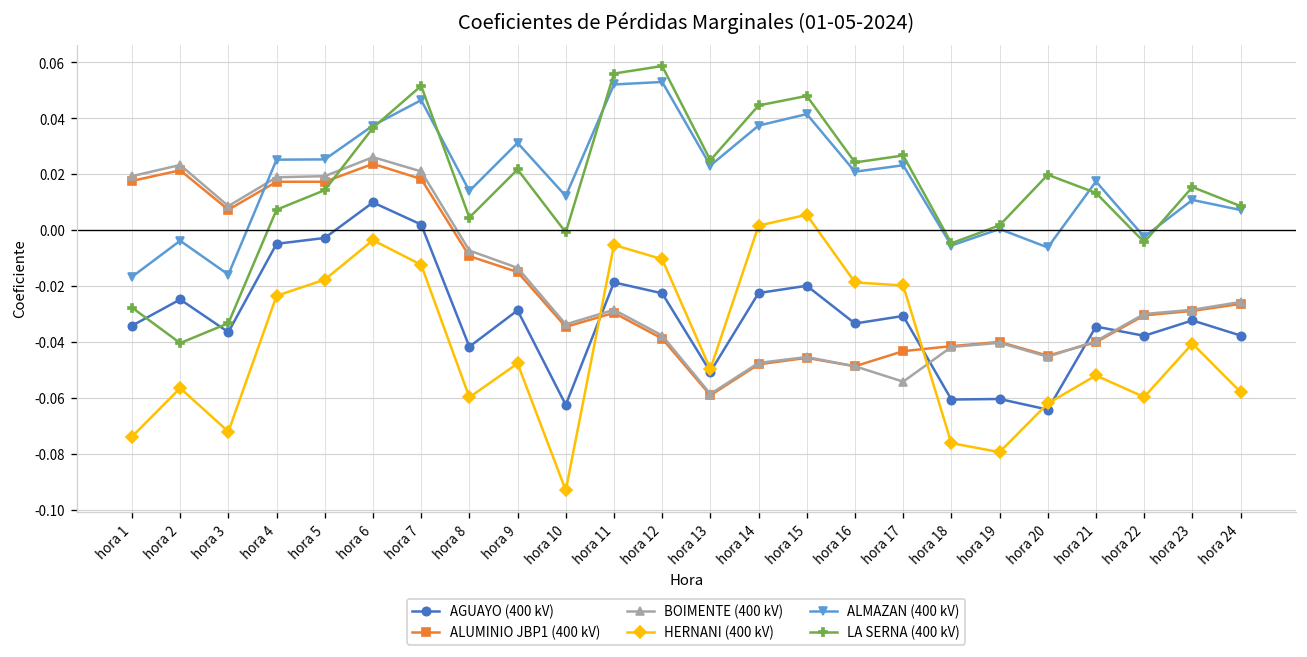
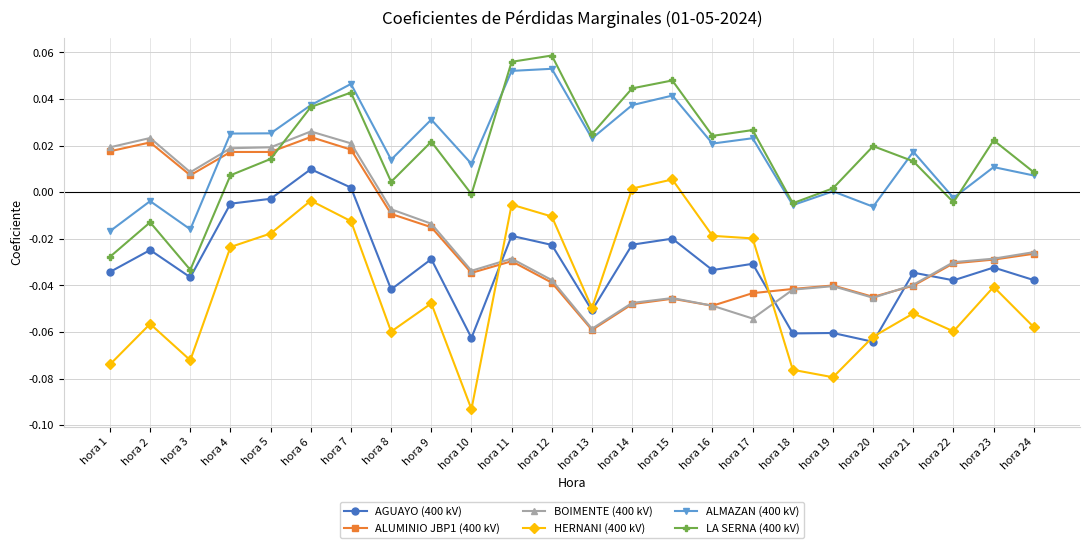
  {
    "ALUMINIO JBP1 (400 kV)": {
      "hora 1": 0.018,
      "hora 2": 0.021,
      "hora 3": 0.007,
      "hora 4": 0.017,
      "hora 5": 0.017,
      "hora 6": 0.024,
      "hora 7": 0.018,
      "hora 8": -0.009,
      "hora 9": -0.015,
      "hora 11": -0.030,
      "hora 17": -0.043
    },
    "BOIMENTE (400 kV)": {
      "hora 1": 0.019,
      "hora 2": 0.023,
      "hora 3": 0.009,
      "hora 4": 0.019,
      "hora 5": 0.019,
      "hora 6": 0.026,
      "hora 7": 0.021,
      "hora 8": -0.007,
      "hora 9": -0.014,
      "hora 11": -0.029,
      "hora 17": -0.054
    },
    "HERNANI (400 kV)": {
      "hora 1": -0.074,
      "hora 2": -0.057,
      "hora 3": -0.072,
      "hora 4": -0.024,
      "hora 5": -0.018,
      "hora 6": -0.004,
      "hora 7": -0.012,
      "hora 8": -0.060,
      "hora 9": -0.048,
      "hora 10": -0.093,
      "hora 11": -0.005,
      "hora 12": -0.010,
      "hora 14": 0.002,
      "hora 15": 0.006,
      "hora 16": -0.019,
      "hora 17": -0.020,
      "hora 18": -0.076,
      "hora 19": -0.079,
      "hora 20": -0.062,
      "hora 21": -0.052,
      "hora 22": -0.060,
      "hora 23": -0.041,
      "hora 24": -0.058
    },
    "LA SERNA (400 kV)": {
      "hora 1": -0.028,
-     "hora 2": -0.040,
+     "hora 2": -0.013,
      "hora 3": -0.033,
      "hora 4": 0.007,
      "hora 5": 0.014,
-     "hora 7": 0.052,
+     "hora 7": 0.043,
      "hora 8": 0.005,
      "hora 9": 0.022,
      "hora 10": -0.001,
      "hora 11": 0.056,
      "hora 12": 0.059,
      "hora 13": 0.025,
      "hora 14": 0.045,
      "hora 15": 0.048,
      "hora 16": 0.024,
      "hora 17": 0.027,
      "hora 19": 0.002,
      "hora 20": 0.020,
      "hora 21": 0.013,
      "hora 22": -0.004,
-     "hora 23": 0.015,
+     "hora 23": 0.022,
      "hora 24": 0.009
    }
  }
